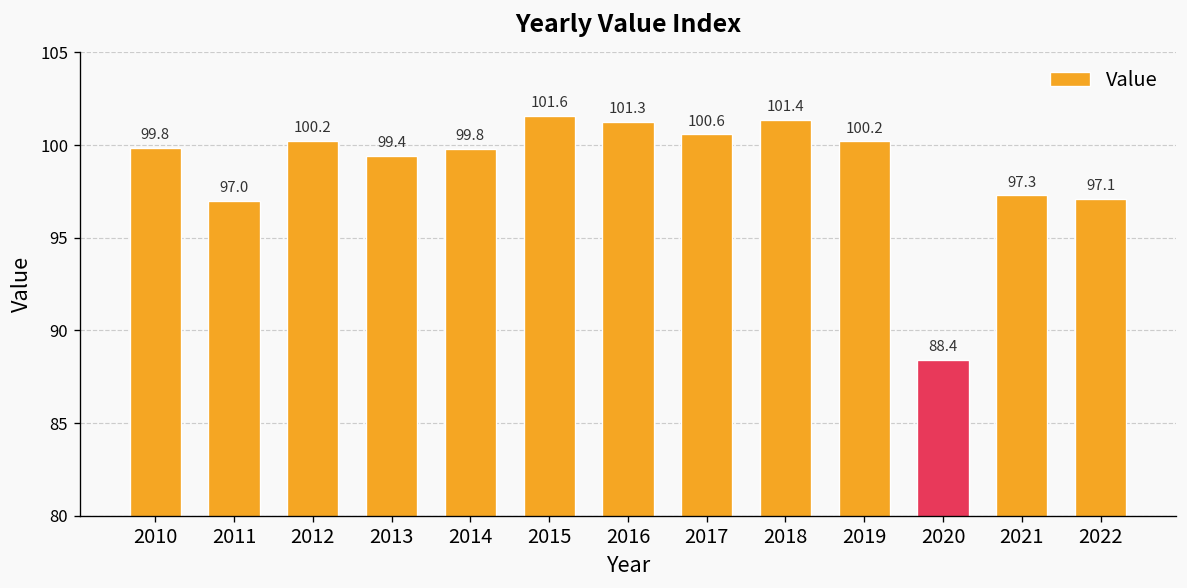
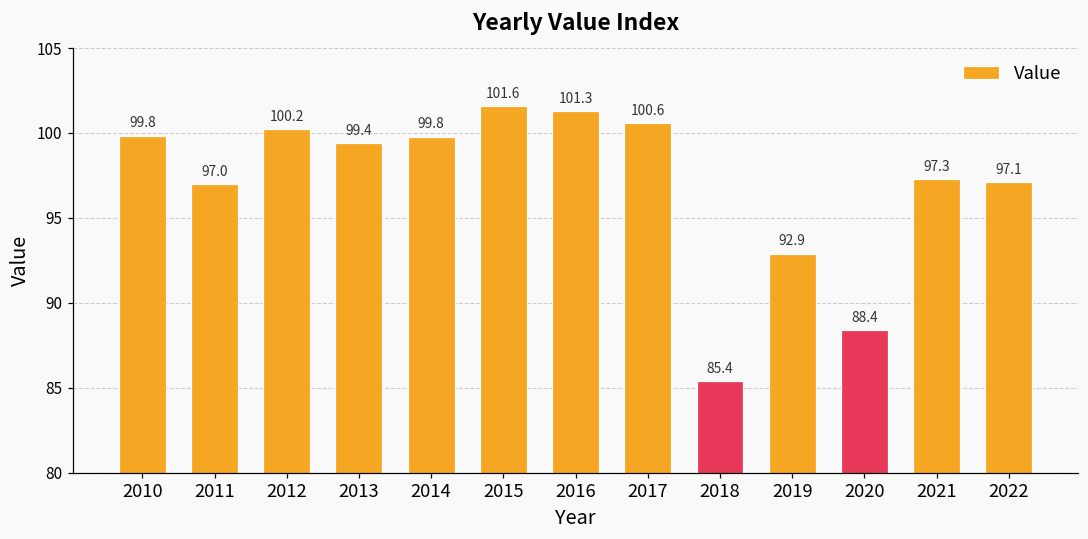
  {
    "2010": 99.8,
    "2011": 97.0,
    "2012": 100.2,
    "2013": 99.4,
    "2014": 99.8,
    "2015": 101.6,
    "2016": 101.3,
    "2017": 100.6,
-   "2018": 101.4,
-   "2019": 100.2,
+   "2018": 85.4,
+   "2019": 92.9,
    "2020": 88.4,
    "2021": 97.3,
    "2022": 97.1
  }
